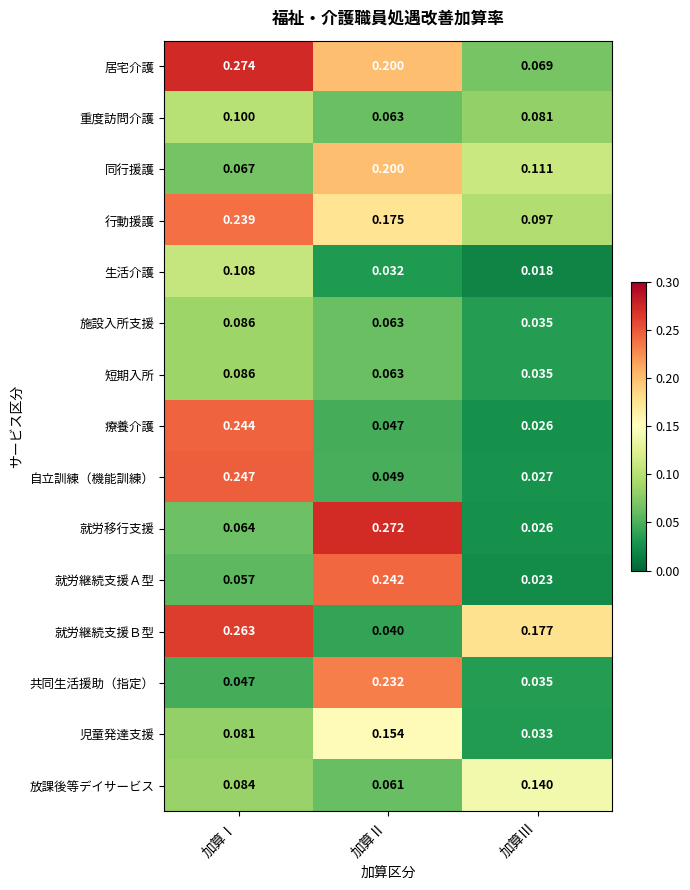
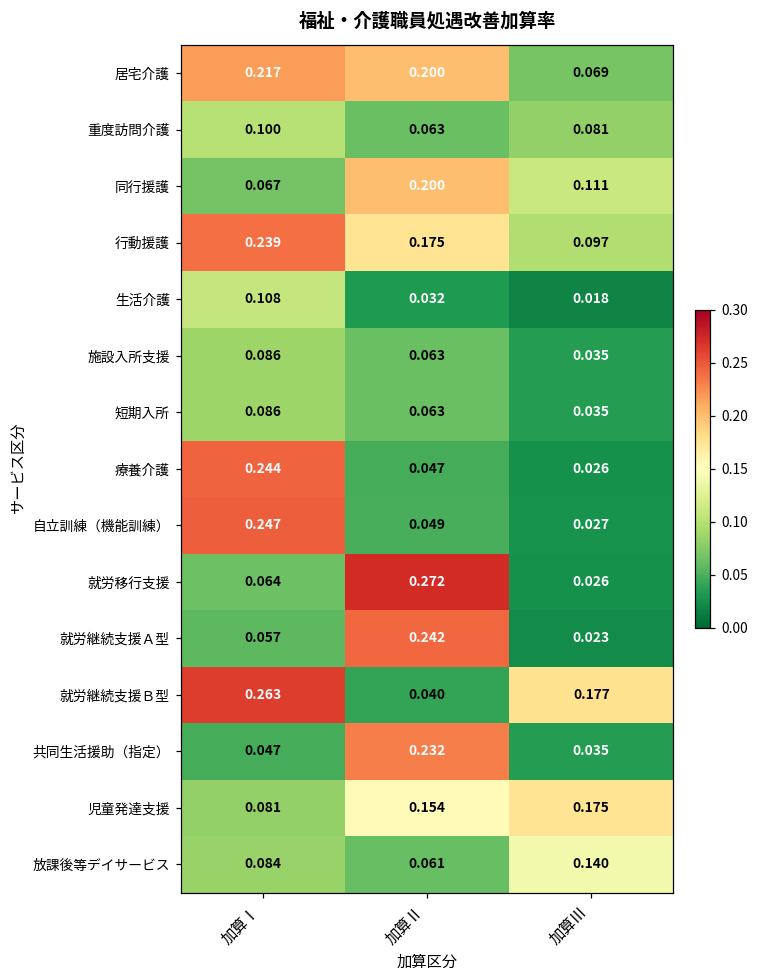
  {
    "居宅介護": {
-     "加算Ⅰ": 0.274,
+     "加算Ⅰ": 0.217,
      "加算Ⅱ": 0.200,
      "加算Ⅲ": 0.069
    },
    "重度訪問介護": {
      "加算Ⅰ": 0.100,
      "加算Ⅱ": 0.063,
      "加算Ⅲ": 0.081
    },
    "同行援護": {
      "加算Ⅰ": 0.067,
      "加算Ⅱ": 0.200,
      "加算Ⅲ": 0.111
    },
    "行動援護": {
      "加算Ⅰ": 0.239,
      "加算Ⅱ": 0.175,
      "加算Ⅲ": 0.097
    },
    "生活介護": {
      "加算Ⅰ": 0.108,
      "加算Ⅱ": 0.032,
      "加算Ⅲ": 0.018
    },
    "施設入所支援": {
      "加算Ⅰ": 0.086,
      "加算Ⅱ": 0.063,
      "加算Ⅲ": 0.035
    },
    "短期入所": {
      "加算Ⅰ": 0.086,
      "加算Ⅱ": 0.063,
      "加算Ⅲ": 0.035
    },
    "療養介護": {
      "加算Ⅰ": 0.244,
      "加算Ⅱ": 0.047,
      "加算Ⅲ": 0.026
    },
    "自立訓練（機能訓練）": {
      "加算Ⅰ": 0.247,
      "加算Ⅱ": 0.049,
      "加算Ⅲ": 0.027
    },
    "就労移行支援": {
      "加算Ⅰ": 0.064,
      "加算Ⅱ": 0.272,
      "加算Ⅲ": 0.026
    },
    "就労継続支援Ａ型": {
      "加算Ⅰ": 0.057,
      "加算Ⅱ": 0.242,
      "加算Ⅲ": 0.023
    },
    "就労継続支援Ｂ型": {
      "加算Ⅰ": 0.263,
      "加算Ⅱ": 0.040,
      "加算Ⅲ": 0.177
    },
    "共同生活援助（指定）": {
      "加算Ⅰ": 0.047,
      "加算Ⅱ": 0.232,
      "加算Ⅲ": 0.035
    },
    "児童発達支援": {
      "加算Ⅰ": 0.081,
      "加算Ⅱ": 0.154,
-     "加算Ⅲ": 0.033
+     "加算Ⅲ": 0.175
    },
    "放課後等デイサービス": {
      "加算Ⅰ": 0.084,
      "加算Ⅱ": 0.061,
      "加算Ⅲ": 0.140
    }
  }
